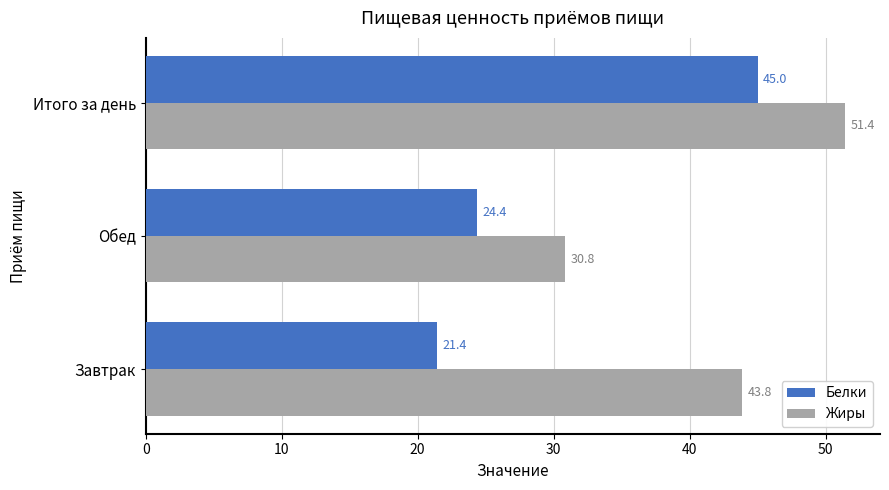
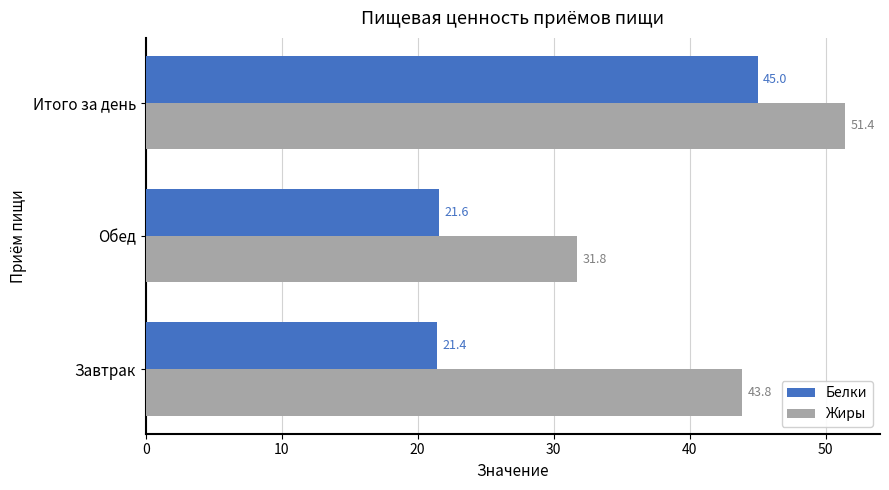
  {
    "Белки": {
      "Итого за день": 45.0,
-     "Обед": 24.4,
+     "Обед": 21.6,
      "Завтрак": 21.4
    },
    "Жиры": {
      "Итого за день": 51.4,
-     "Обед": 30.8,
+     "Обед": 31.8,
      "Завтрак": 43.8
    }
  }
